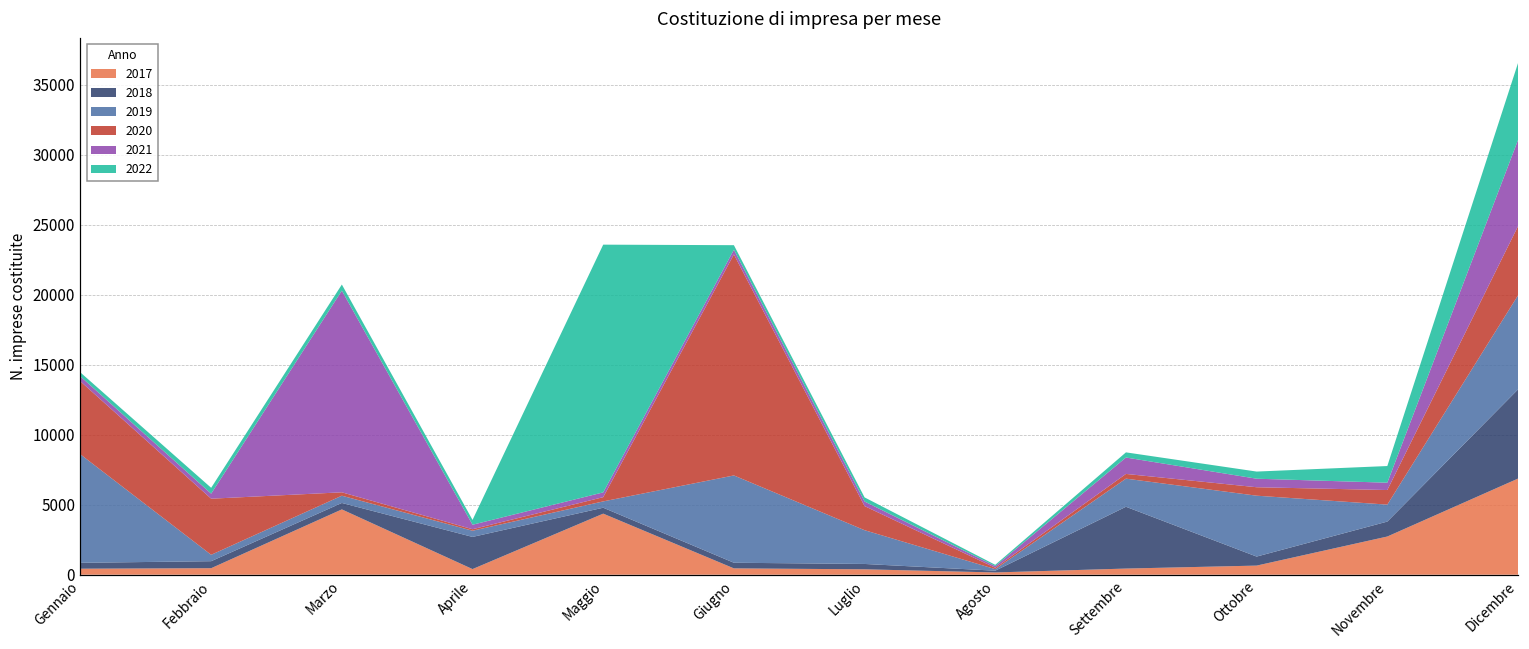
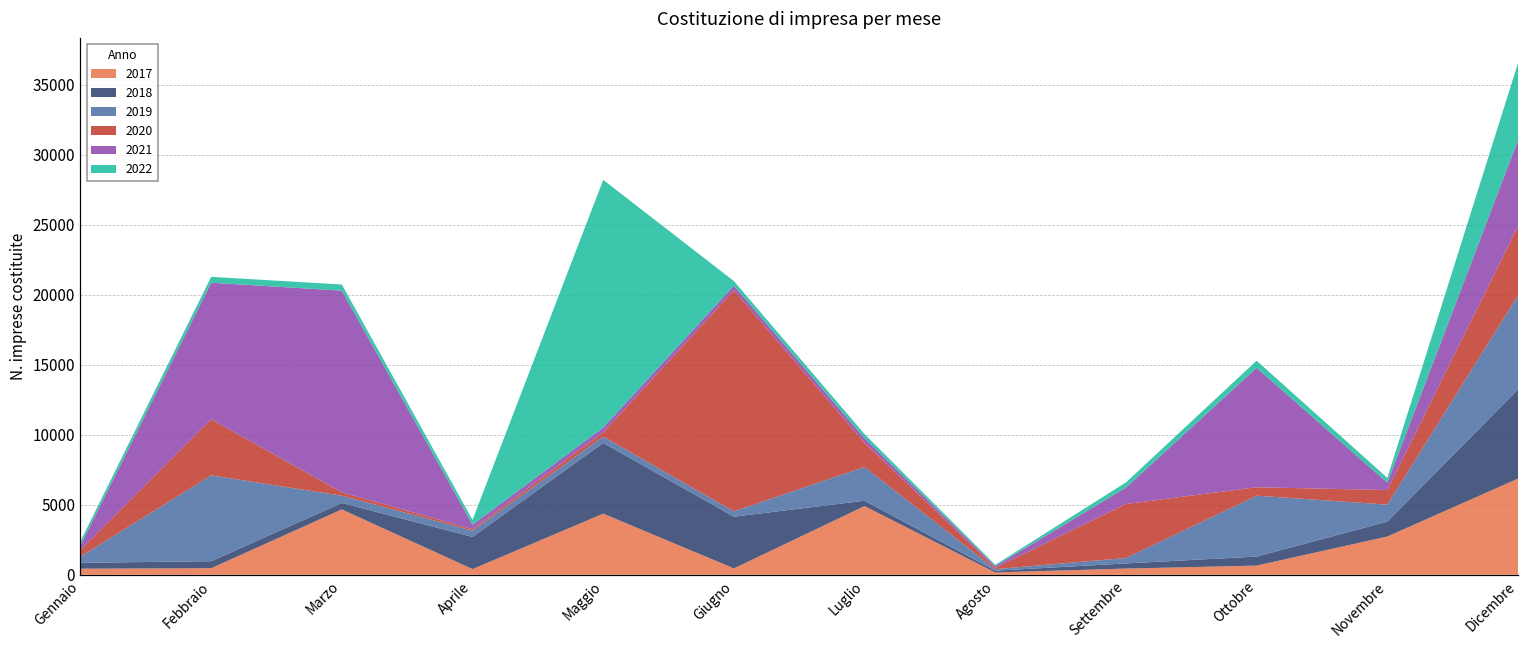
  {
    "2017": {
      "Gennaio": 400,
      "Febbraio": 500,
      "Marzo": 4700,
      "Aprile": 400,
      "Maggio": 4400,
      "Giugno": 500,
-     "Luglio": 400,
+     "Luglio": 4900,
      "Settembre": 400,
      "Ottobre": 700,
      "Novembre": 2700,
      "Dicembre": 6900
    },
    "2018": {
      "Gennaio": 400,
      "Febbraio": 500,
      "Marzo": 500,
      "Aprile": 2300,
-     "Maggio": 400,
-     "Giugno": 400,
+     "Maggio": 5100,
+     "Giugno": 3700,
      "Luglio": 400,
-     "Settembre": 4400,
+     "Settembre": 400,
      "Ottobre": 600,
      "Novembre": 1100,
      "Dicembre": 6400
    },
    "2019": {
-     "Gennaio": 7700,
-     "Febbraio": 500,
+     "Gennaio": 400,
+     "Febbraio": 6100,
      "Marzo": 500,
      "Maggio": 500,
-     "Giugno": 6200,
+     "Giugno": 400,
      "Luglio": 2400,
-     "Settembre": 2000,
+     "Settembre": 400,
      "Ottobre": 4400,
      "Novembre": 1200,
      "Dicembre": 6700
    },
    "2020": {
-     "Gennaio": 5200,
+     "Gennaio": 500,
      "Febbraio": 4000,
      "Marzo": 200,
      "Maggio": 300,
      "Giugno": 15800,
      "Luglio": 1700,
-     "Settembre": 300,
+     "Settembre": 3900,
      "Ottobre": 600,
      "Novembre": 1000,
      "Dicembre": 4900
    },
    "2021": {
      "Gennaio": 400,
-     "Febbraio": 400,
+     "Febbraio": 9800,
      "Marzo": 14400,
      "Aprile": 300,
      "Maggio": 300,
      "Giugno": 300,
      "Luglio": 300,
      "Settembre": 1200,
-     "Ottobre": 600,
+     "Ottobre": 8500,
      "Novembre": 500,
      "Dicembre": 6200
    },
    "2022": {
      "Gennaio": 300,
      "Febbraio": 400,
      "Marzo": 400,
      "Aprile": 300,
      "Maggio": 17700,
      "Giugno": 300,
      "Luglio": 300,
      "Settembre": 400,
      "Ottobre": 500,
-     "Novembre": 1200,
+     "Novembre": 300,
      "Dicembre": 5500
    }
  }
